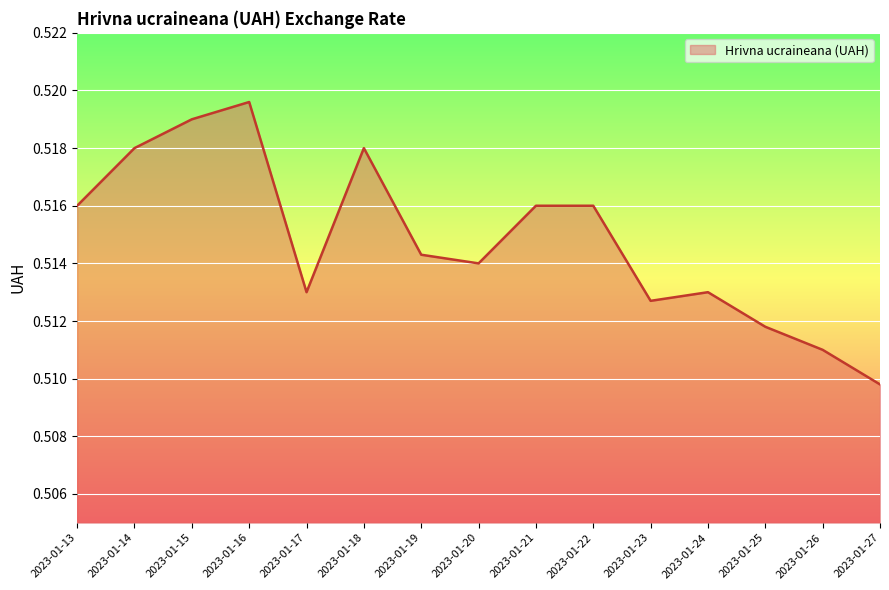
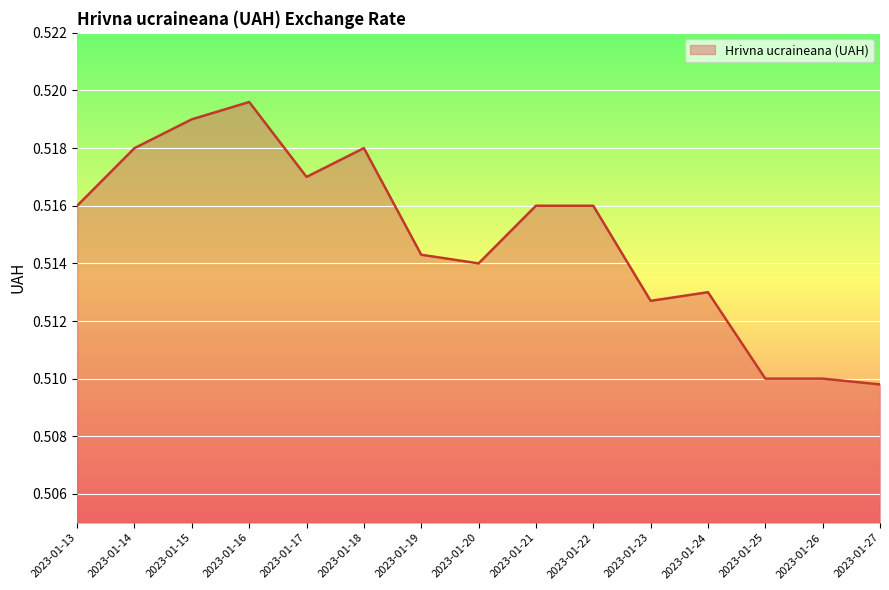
  {
    "2023-01-13": 0.5160,
    "2023-01-14": 0.5180,
    "2023-01-15": 0.5190,
    "2023-01-16": 0.5196,
-   "2023-01-17": 0.513,
+   "2023-01-17": 0.517,
    "2023-01-18": 0.5180,
    "2023-01-19": 0.5143,
    "2023-01-20": 0.5140,
    "2023-01-21": 0.5160,
    "2023-01-22": 0.5160,
    "2023-01-23": 0.5127,
    "2023-01-24": 0.5130,
-   "2023-01-25": 0.5118,
-   "2023-01-26": 0.511,
+   "2023-01-25": 0.5100,
+   "2023-01-26": 0.510,
    "2023-01-27": 0.5098
  }
